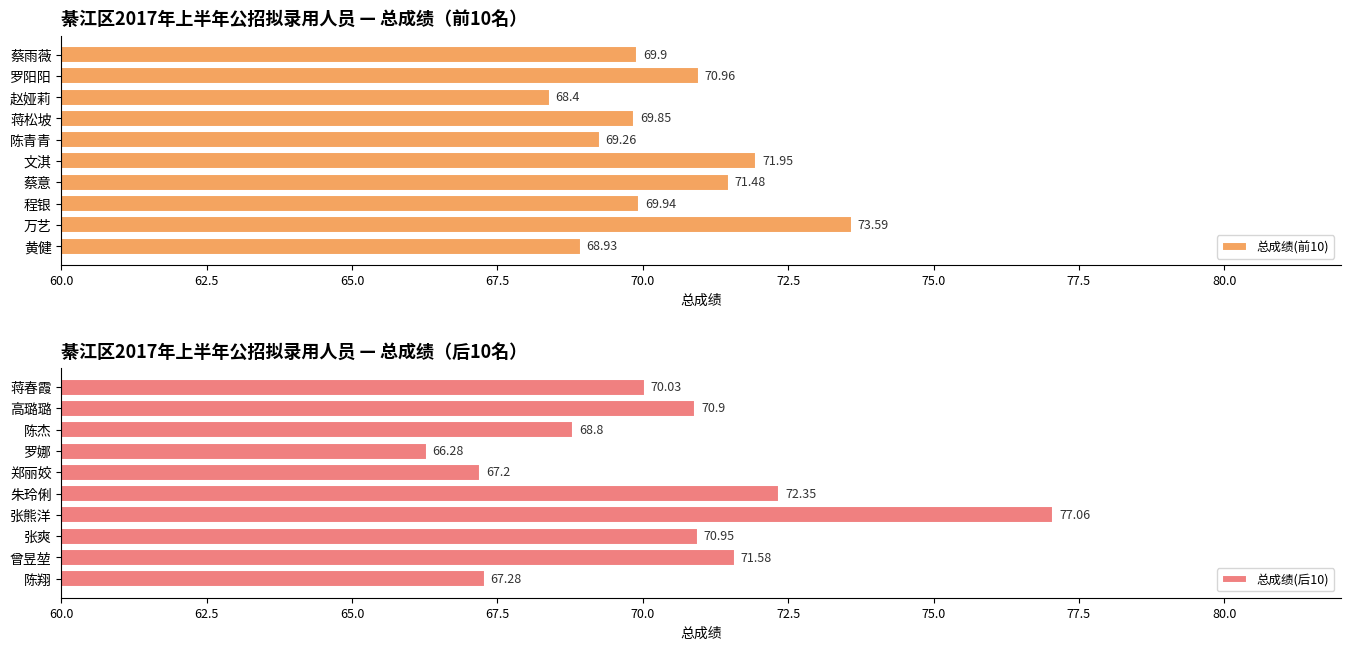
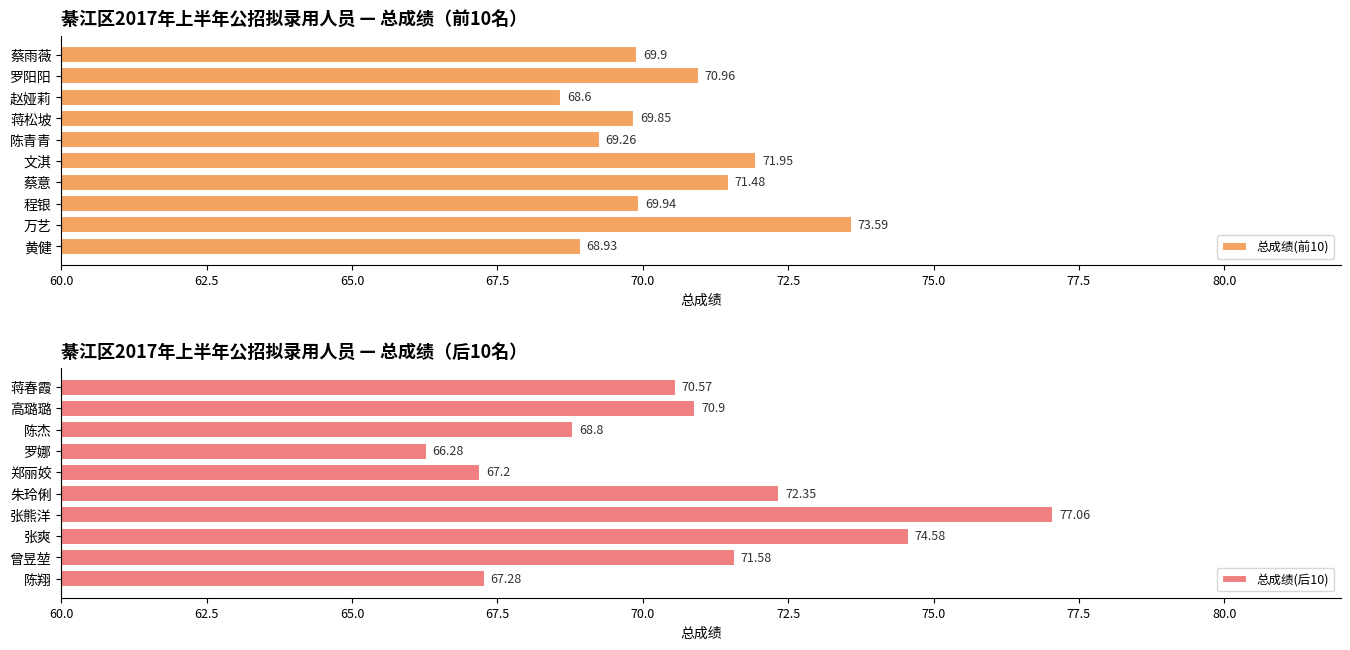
  {
    "綦江区2017年上半年公招拟录用人员 — 总成绩（前10名）": {
      "蔡雨薇": 69.9,
      "罗阳阳": 70.96,
-     "赵娅莉": 68.4,
+     "赵娅莉": 68.6,
      "蒋松坡": 69.85,
      "陈青青": 69.26,
      "文淇": 71.95,
      "蔡意": 71.48,
      "程银": 69.94,
      "万艺": 73.59,
      "黄健": 68.93
    },
    "綦江区2017年上半年公招拟录用人员 — 总成绩（后10名）": {
-     "蒋春霞": 70.03,
+     "蒋春霞": 70.57,
      "高璐璐": 70.9,
      "陈杰": 68.8,
      "罗娜": 66.28,
      "郑丽姣": 67.2,
      "朱玲俐": 72.35,
      "张熊洋": 77.06,
-     "张爽": 70.95,
+     "张爽": 74.58,
      "曾昱堃": 71.58,
      "陈翔": 67.28
    }
  }
